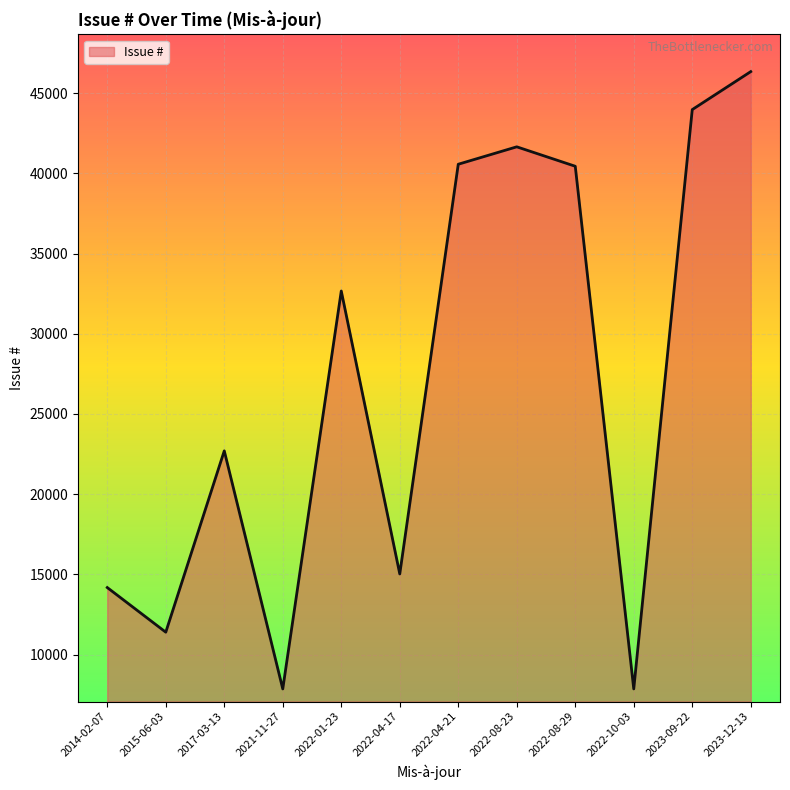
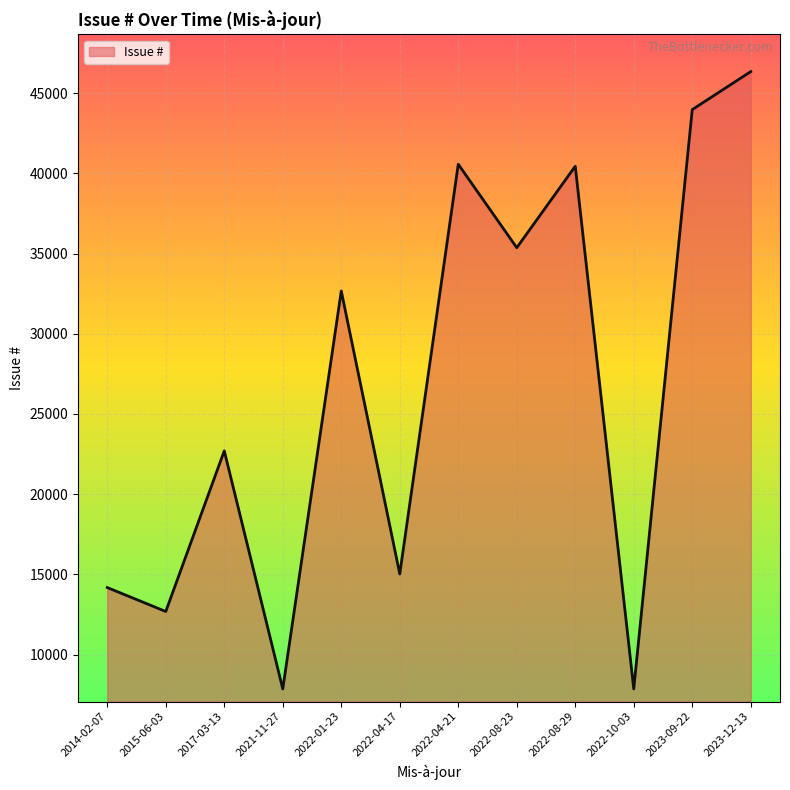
  {
    "2014-02-07": 14200,
-   "2015-06-03": 11400,
+   "2015-06-03": 12700,
    "2017-03-13": 22700,
    "2021-11-27": 7900,
    "2022-01-23": 32700,
    "2022-04-17": 15000,
    "2022-04-21": 40600,
-   "2022-08-23": 41700,
+   "2022-08-23": 35400,
    "2022-08-29": 40400,
    "2022-10-03": 7900,
    "2023-09-22": 44000,
    "2023-12-13": 46300
  }
